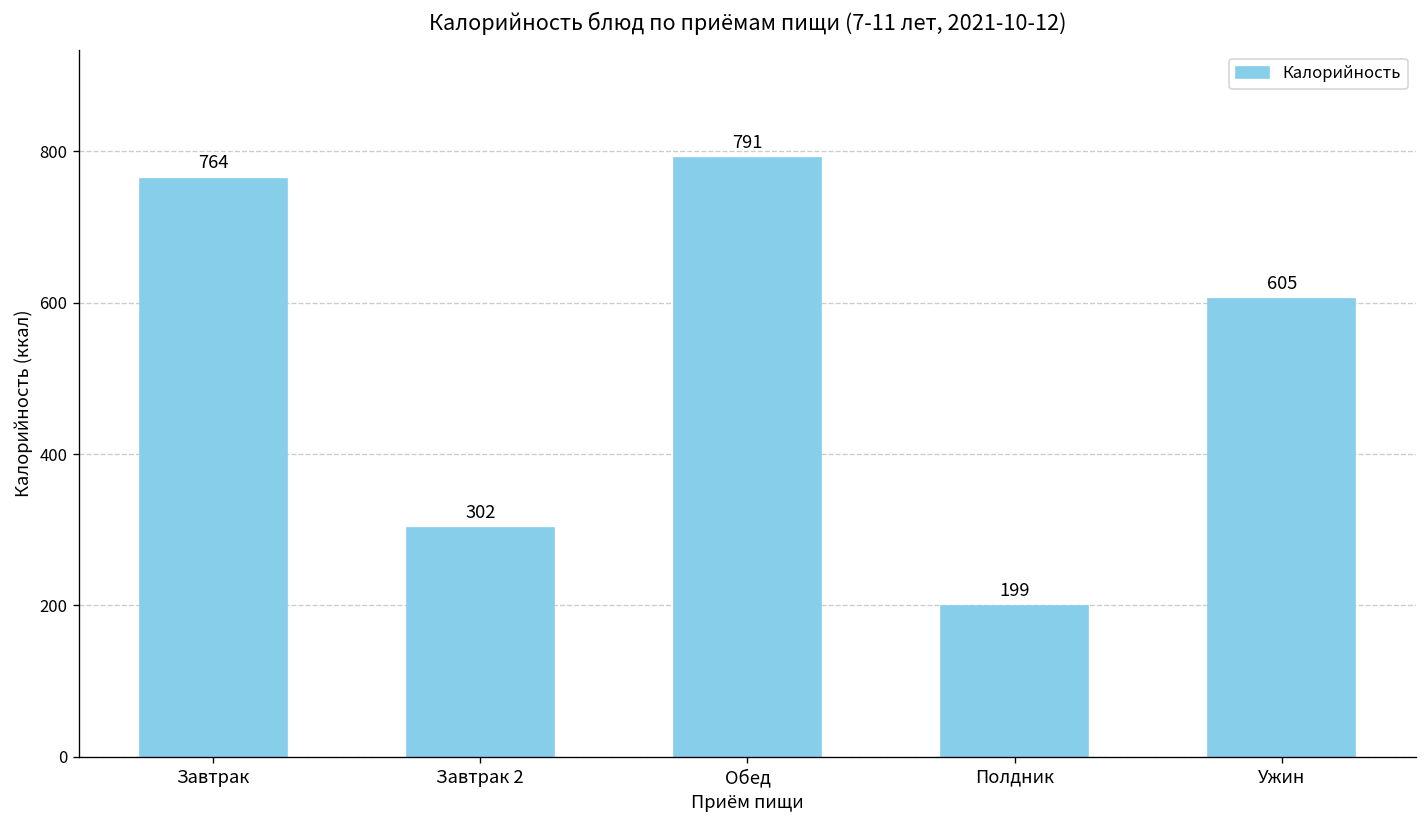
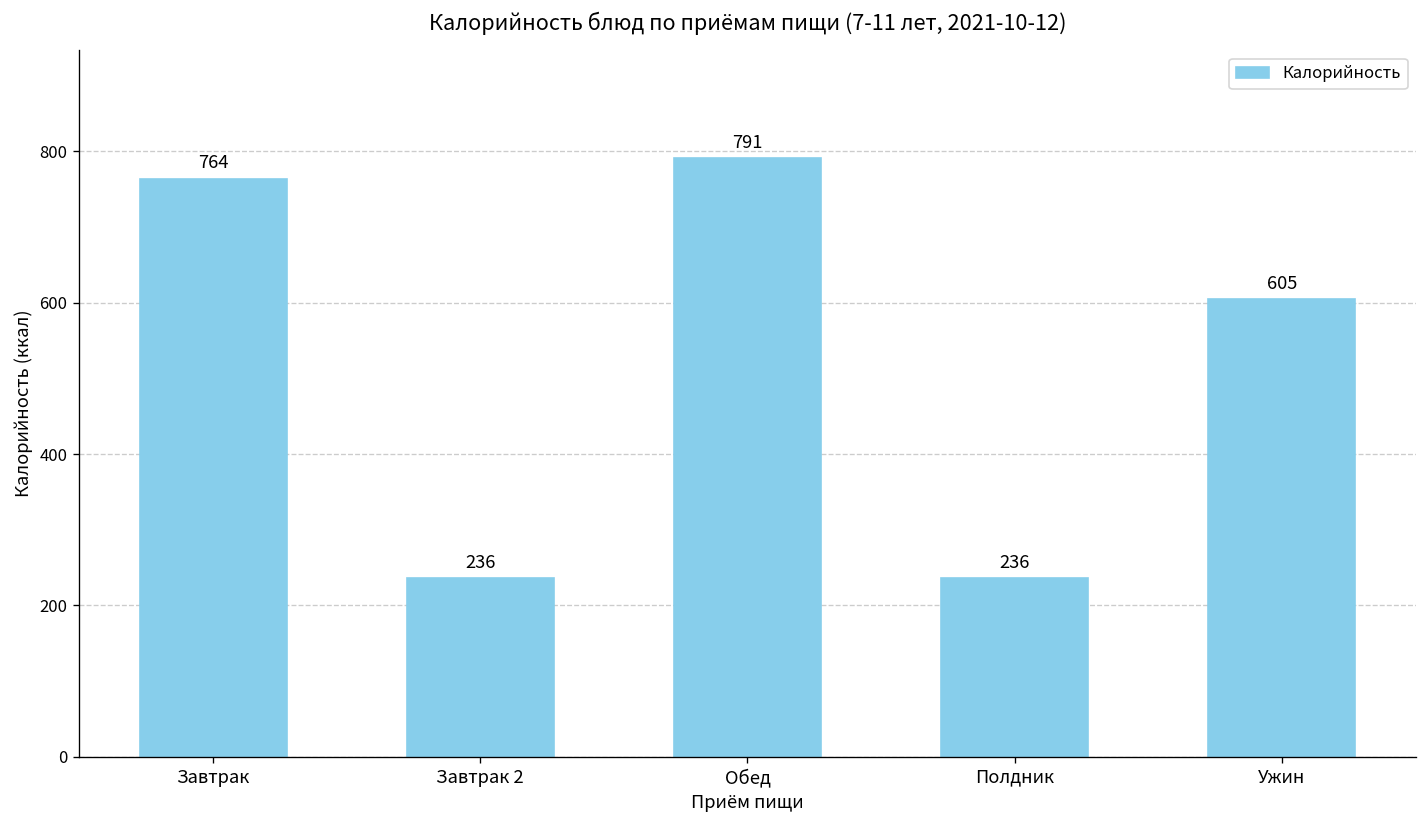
  {
    "Завтрак": 764,
-   "Завтрак 2": 302,
+   "Завтрак 2": 236,
    "Обед": 791,
-   "Полдник": 199,
+   "Полдник": 236,
    "Ужин": 605
  }
